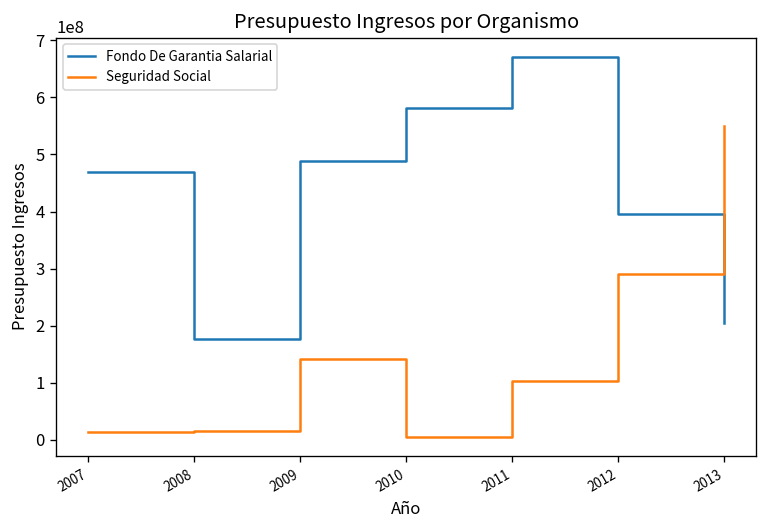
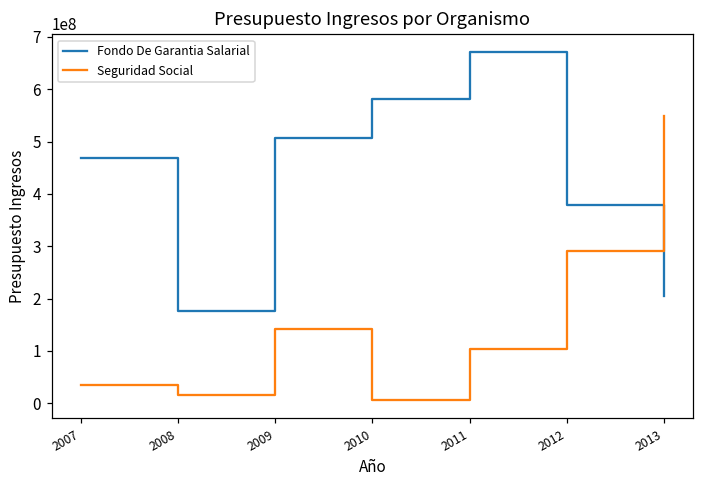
  {
    "Fondo De Garantia Salarial": {
      "2007": 470000000,
      "2008": 180000000,
-     "2009": 490000000,
+     "2009": 510000000,
      "2010": 580000000,
      "2011": 670000000,
-     "2012": 390000000,
+     "2012": 380000000,
      "2013": 210000000
    },
    "Seguridad Social": {
-     "2007": 10000000,
+     "2007": 40000000,
      "2008": 20000000,
      "2009": 140000000,
      "2010": 10000000,
      "2011": 100000000,
      "2012": 290000000,
      "2013": 550000000
    }
  }
